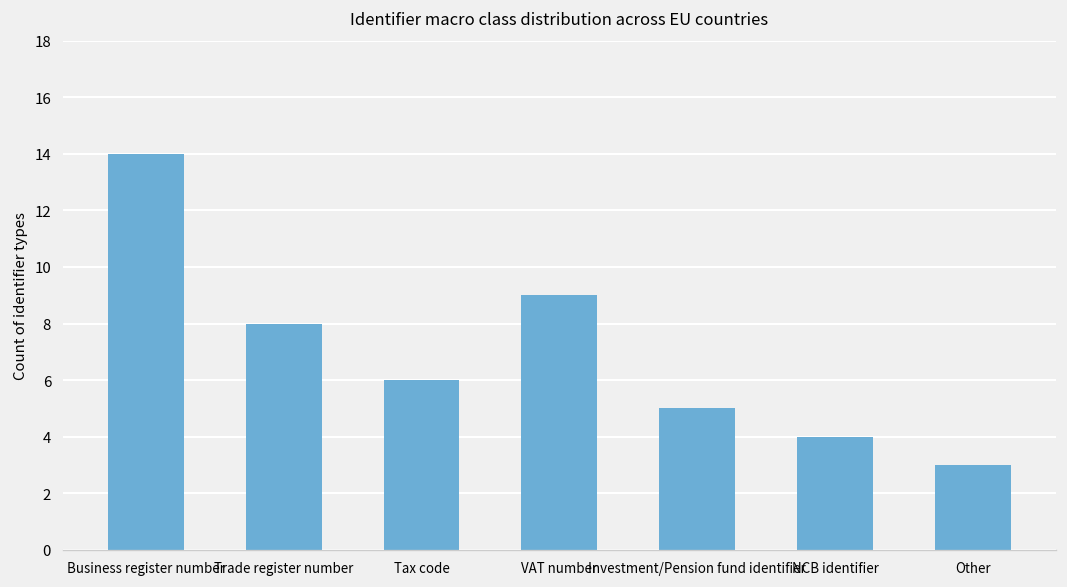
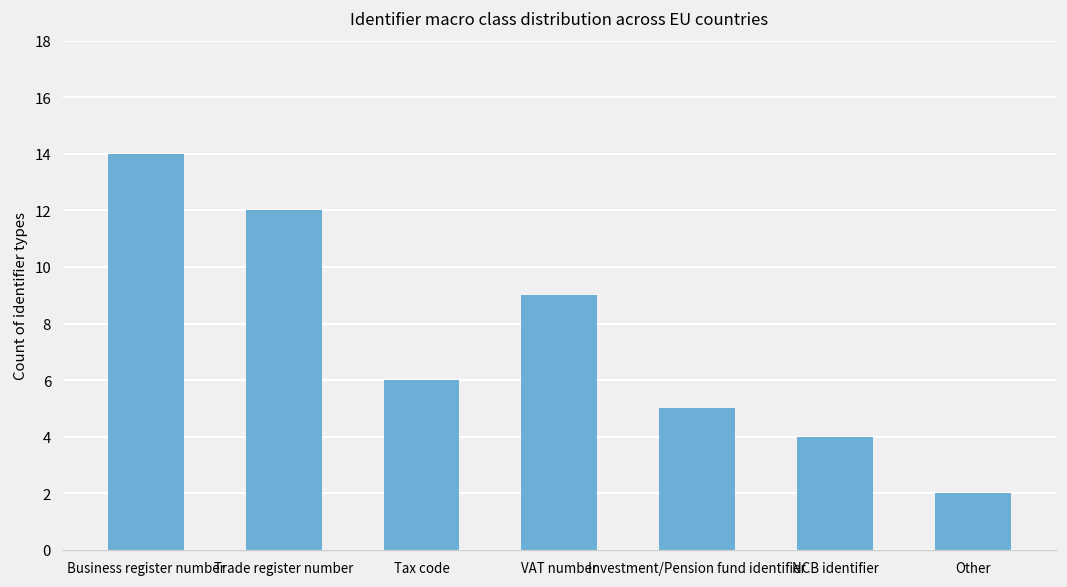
  {
    "Business register number": 14,
-   "Trade register number": 8,
+   "Trade register number": 12,
    "Tax code": 6,
    "VAT number": 9,
    "Investment/Pension fund identifier": 5,
-   "Other": 3
+   "Other": 2
  }
